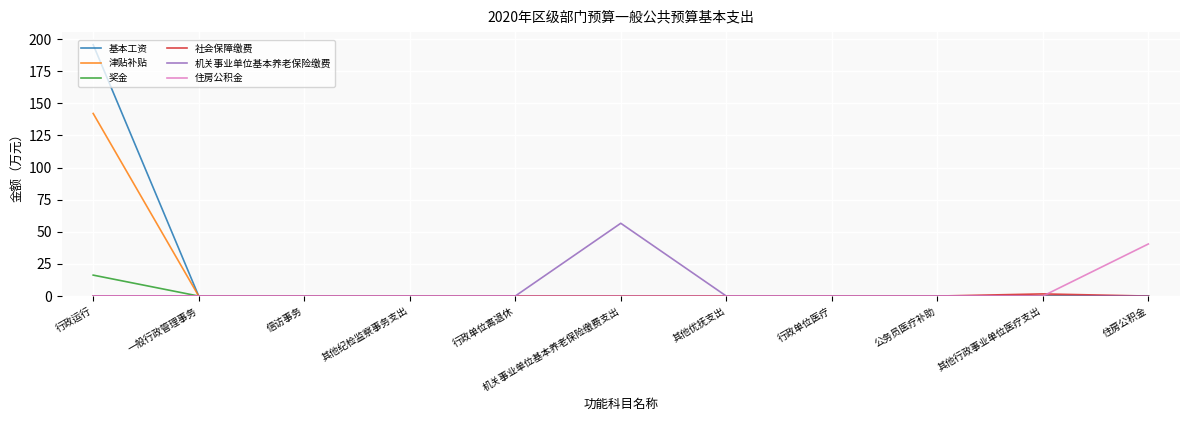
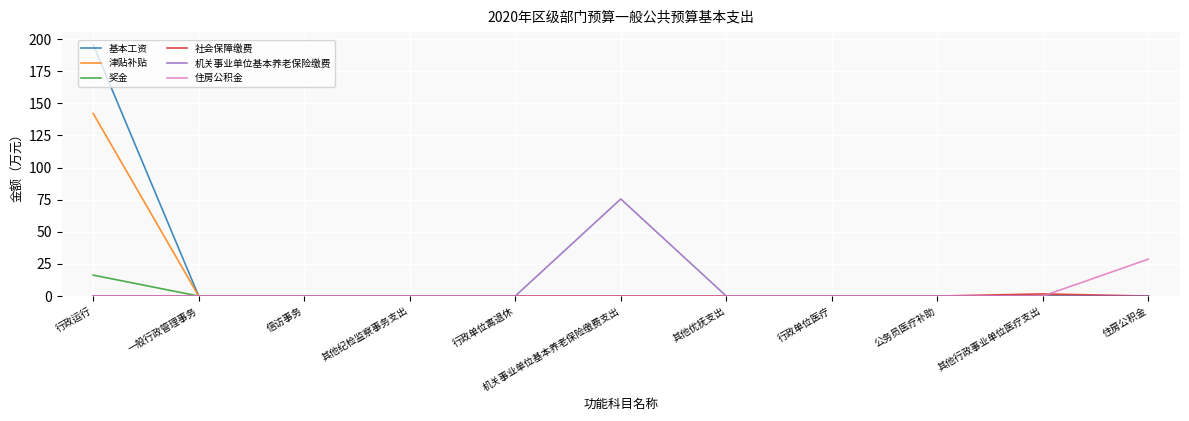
  {
    "津贴补贴": {
      "行政运行": 142
    },
    "奖金": {
      "行政运行": 16
    },
    "机关事业单位基本养老保险缴费": {
-     "机关事业单位基本养老保险缴费支出": 57
+     "机关事业单位基本养老保险缴费支出": 76
    },
    "住房公积金": {
-     "住房公积金": 41
+     "住房公积金": 29
    }
  }
